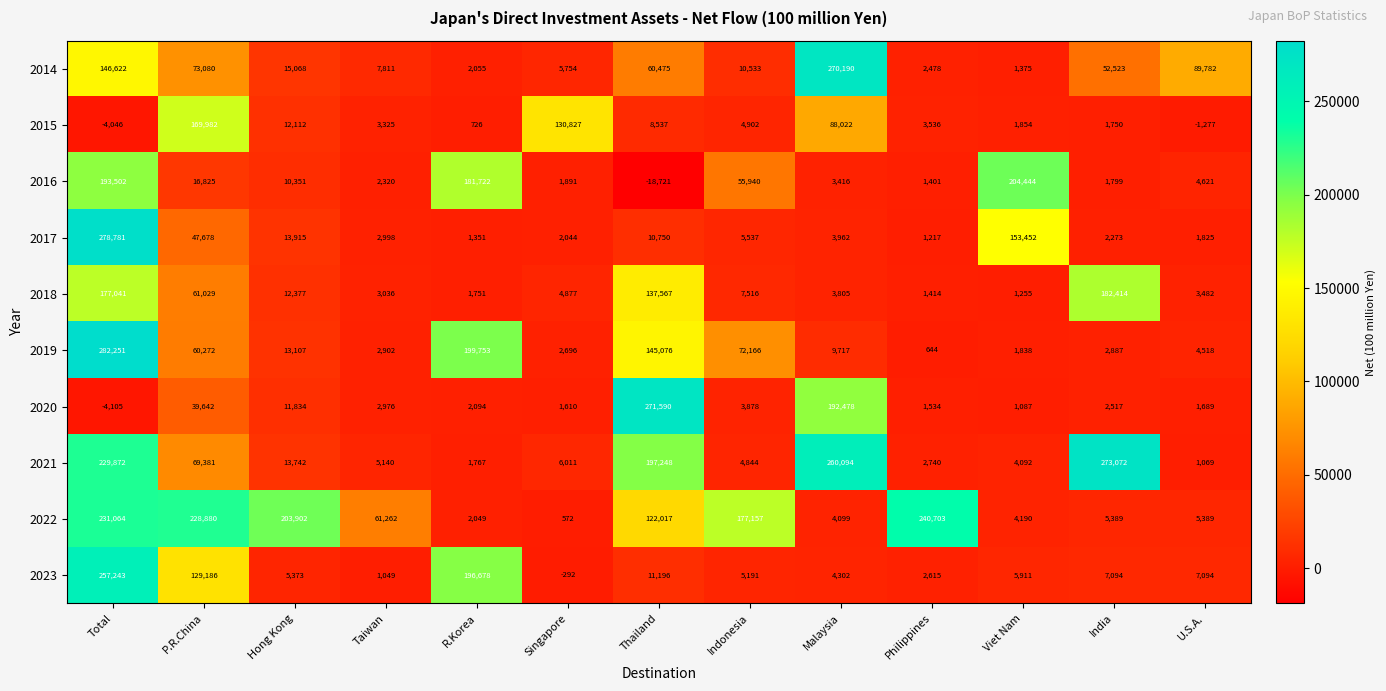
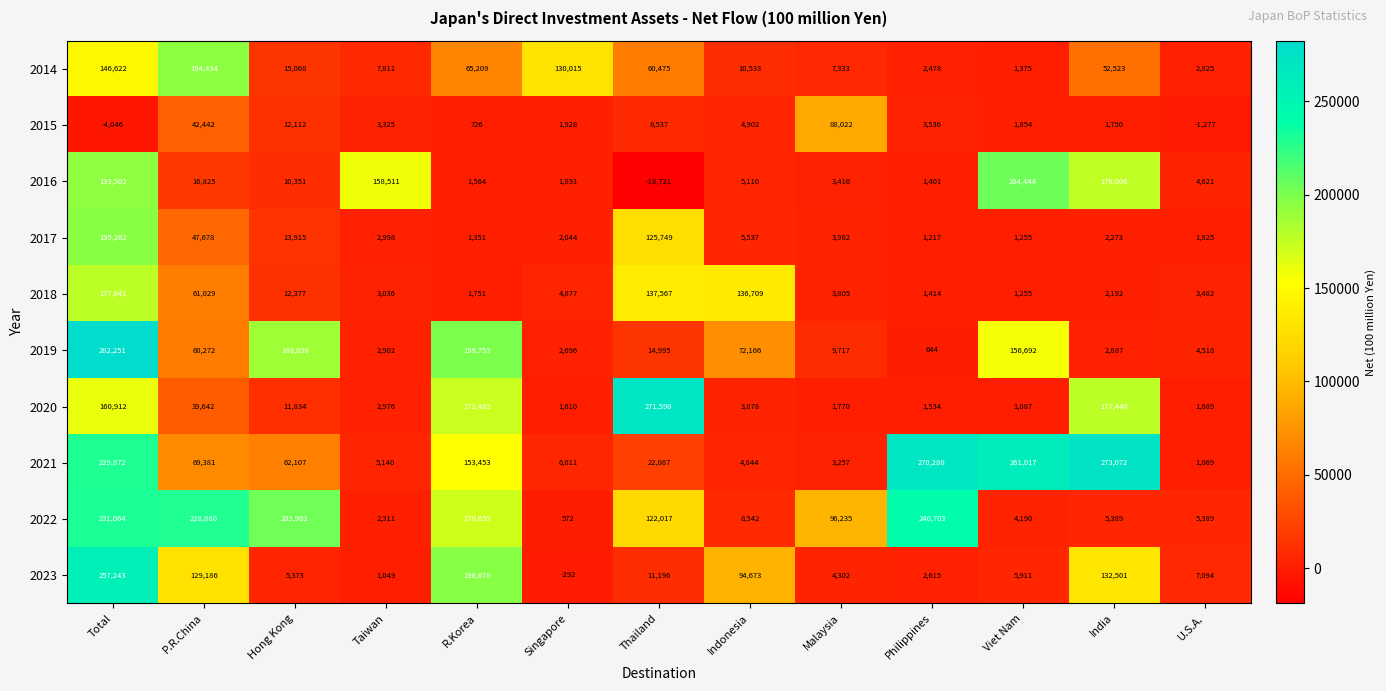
  {
    "2014": {
      "Total": "146,622",
-     "P.R.China": "73,080",
+     "P.R.China": "194,434",
      "Hong Kong": "15,068",
      "Taiwan": "7,811",
-     "R.Korea": "2,055",
-     "Singapore": "5,754",
+     "R.Korea": "65,209",
+     "Singapore": "130,015",
      "Thailand": "60,475",
      "Indonesia": "10,533",
-     "Malaysia": "270,190",
+     "Malaysia": "7,333",
      "Philippines": "2,478",
      "Viet Nam": "1,375",
      "India": "52,523",
-     "U.S.A.": "89,782"
+     "U.S.A.": "2,825"
    },
    "2015": {
      "Total": "-4,046",
-     "P.R.China": "169,982",
+     "P.R.China": "42,442",
      "Hong Kong": "12,112",
      "Taiwan": "3,325",
      "R.Korea": "726",
-     "Singapore": "130,827",
+     "Singapore": "1,928",
      "Thailand": "8,537",
      "Indonesia": "4,902",
      "Malaysia": "88,022",
      "Philippines": "3,536",
      "Viet Nam": "1,854",
      "India": "1,750",
      "U.S.A.": "-1,277"
    },
    "2016": {
      "Total": "193,502",
      "P.R.China": "16,825",
      "Hong Kong": "10,351",
-     "Taiwan": "2,320",
-     "R.Korea": "181,722",
+     "Taiwan": "158,511",
+     "R.Korea": "1,564",
      "Singapore": "1,891",
      "Thailand": "-18,721",
-     "Indonesia": "55,940",
+     "Indonesia": "5,110",
      "Malaysia": "3,416",
      "Philippines": "1,401",
      "Viet Nam": "204,444",
-     "India": "1,799",
+     "India": "176,006",
      "U.S.A.": "4,621"
    },
    "2017": {
-     "Total": "278,781",
+     "Total": "195,262",
      "P.R.China": "47,678",
      "Hong Kong": "13,915",
      "Taiwan": "2,998",
      "R.Korea": "1,351",
      "Singapore": "2,044",
-     "Thailand": "10,750",
+     "Thailand": "125,749",
      "Indonesia": "5,537",
      "Malaysia": "3,962",
      "Philippines": "1,217",
-     "Viet Nam": "153,452",
+     "Viet Nam": "1,255",
      "India": "2,273",
      "U.S.A.": "1,825"
    },
    "2018": {
      "Total": "177,041",
      "P.R.China": "61,029",
      "Hong Kong": "12,377",
      "Taiwan": "3,036",
      "R.Korea": "1,751",
      "Singapore": "4,877",
      "Thailand": "137,567",
-     "Indonesia": "7,516",
+     "Indonesia": "136,709",
      "Malaysia": "3,805",
      "Philippines": "1,414",
      "Viet Nam": "1,255",
-     "India": "182,414",
+     "India": "2,192",
      "U.S.A.": "3,482"
    },
    "2019": {
      "Total": "282,251",
      "P.R.China": "60,272",
-     "Hong Kong": "13,107",
+     "Hong Kong": "188,038",
      "Taiwan": "2,902",
      "R.Korea": "199,753",
      "Singapore": "2,696",
-     "Thailand": "145,076",
+     "Thailand": "14,995",
      "Indonesia": "72,166",
      "Malaysia": "9,717",
      "Philippines": "644",
-     "Viet Nam": "1,838",
+     "Viet Nam": "156,692",
      "India": "2,887",
      "U.S.A.": "4,518"
    },
    "2020": {
-     "Total": "-4,105",
+     "Total": "160,912",
      "P.R.China": "39,642",
      "Hong Kong": "11,834",
      "Taiwan": "2,976",
-     "R.Korea": "2,094",
+     "R.Korea": "172,485",
      "Singapore": "1,610",
      "Thailand": "271,590",
      "Indonesia": "3,878",
-     "Malaysia": "192,478",
+     "Malaysia": "1,770",
      "Philippines": "1,534",
      "Viet Nam": "1,087",
-     "India": "2,517",
+     "India": "177,440",
      "U.S.A.": "1,689"
    },
    "2021": {
      "Total": "229,872",
      "P.R.China": "69,381",
-     "Hong Kong": "13,742",
+     "Hong Kong": "62,107",
      "Taiwan": "5,140",
-     "R.Korea": "1,767",
+     "R.Korea": "153,453",
      "Singapore": "6,011",
-     "Thailand": "197,248",
+     "Thailand": "22,087",
      "Indonesia": "4,844",
-     "Malaysia": "260,094",
-     "Philippines": "2,740",
-     "Viet Nam": "4,092",
+     "Malaysia": "3,257",
+     "Philippines": "270,280",
+     "Viet Nam": "261,017",
      "India": "273,072",
      "U.S.A.": "1,069"
    },
    "2022": {
      "Total": "231,064",
      "P.R.China": "228,880",
      "Hong Kong": "203,902",
-     "Taiwan": "61,262",
-     "R.Korea": "2,049",
+     "Taiwan": "2,311",
+     "R.Korea": "170,659",
      "Singapore": "572",
      "Thailand": "122,017",
-     "Indonesia": "177,157",
-     "Malaysia": "4,099",
+     "Indonesia": "8,542",
+     "Malaysia": "96,235",
      "Philippines": "240,703",
      "Viet Nam": "4,190",
      "India": "5,389",
      "U.S.A.": "5,389"
    },
    "2023": {
      "Total": "257,243",
      "P.R.China": "129,186",
      "Hong Kong": "5,373",
      "Taiwan": "1,049",
      "R.Korea": "196,678",
      "Singapore": "-292",
      "Thailand": "11,196",
-     "Indonesia": "5,191",
+     "Indonesia": "94,673",
      "Malaysia": "4,302",
      "Philippines": "2,615",
      "Viet Nam": "5,911",
-     "India": "7,094",
+     "India": "132,501",
      "U.S.A.": "7,094"
    }
  }
